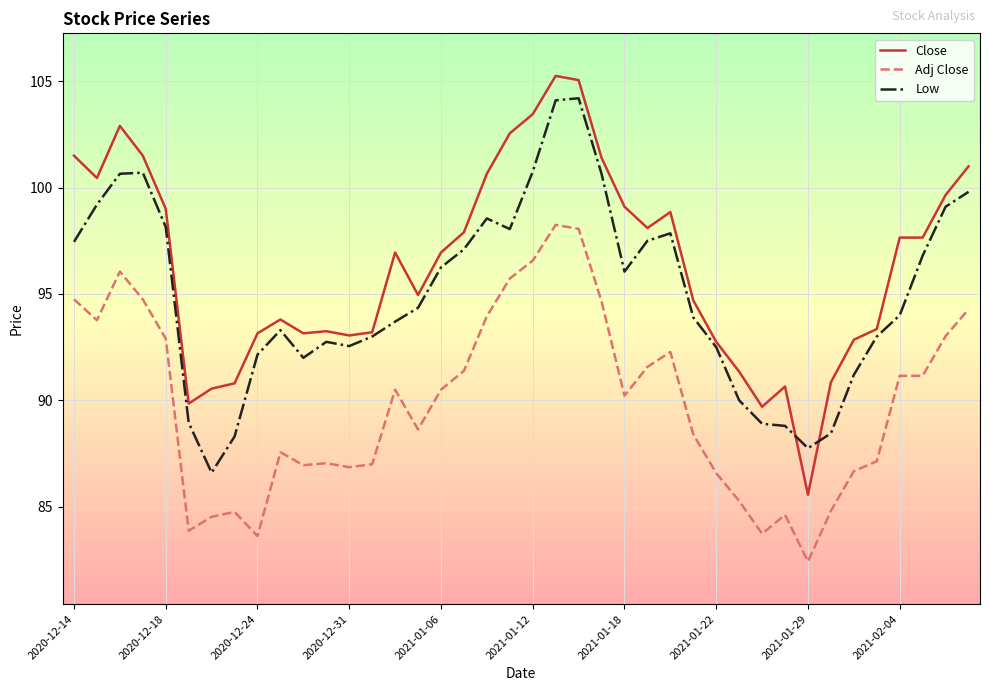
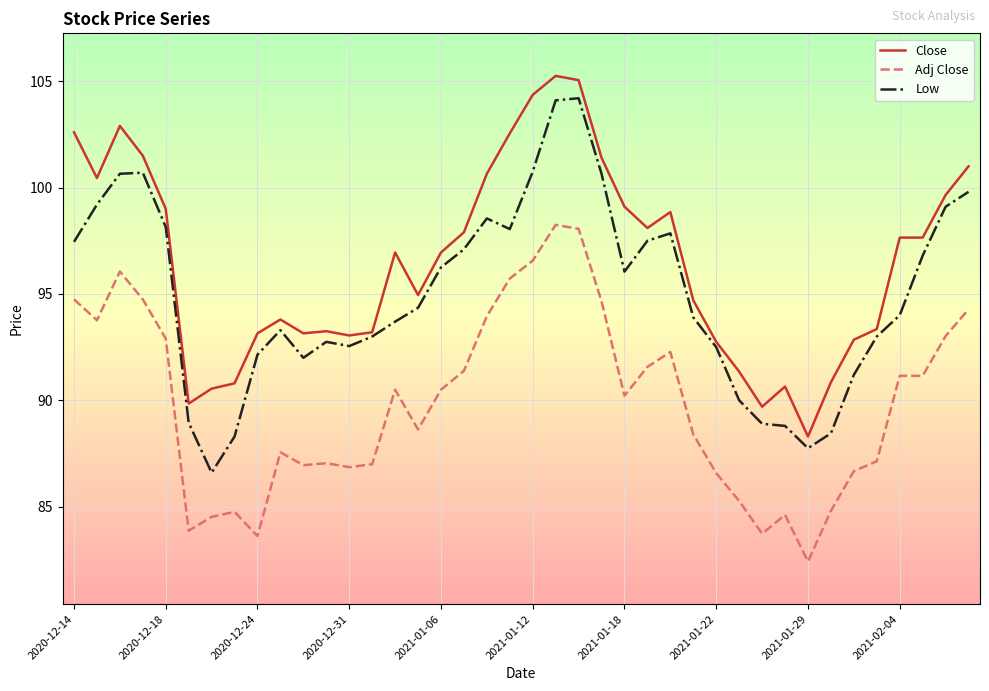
  {
    "Close": {
-     "2020-12-14": 101.5,
+     "2020-12-14": 102.6,
      "2020-12-18": 99.0,
      "2020-12-24": 93.2,
      "2020-12-31": 93.1,
      "2021-01-06": 96.9,
-     "2021-01-12": 103.4,
+     "2021-01-12": 104.4,
      "2021-01-18": 99.1,
      "2021-01-22": 92.8,
-     "2021-01-29": 85.6,
+     "2021-01-29": 88.3,
      "2021-02-04": 97.7
    },
    "Adj Close": {
      "2020-12-14": 94.7,
      "2020-12-18": 92.9,
      "2020-12-24": 83.6,
      "2020-12-31": 86.9,
      "2021-01-06": 90.5,
      "2021-01-12": 96.6,
      "2021-01-18": 90.2,
      "2021-01-22": 86.6,
      "2021-01-29": 82.4,
      "2021-02-04": 91.2
    },
    "Low": {
      "2020-12-14": 97.4,
      "2020-12-18": 98.2,
      "2020-12-24": 92.2,
      "2020-12-31": 92.6,
      "2021-01-06": 96.3,
      "2021-01-12": 100.8,
      "2021-01-18": 96.1,
      "2021-01-22": 92.5,
      "2021-01-29": 87.8,
      "2021-02-04": 94.0
    }
  }
